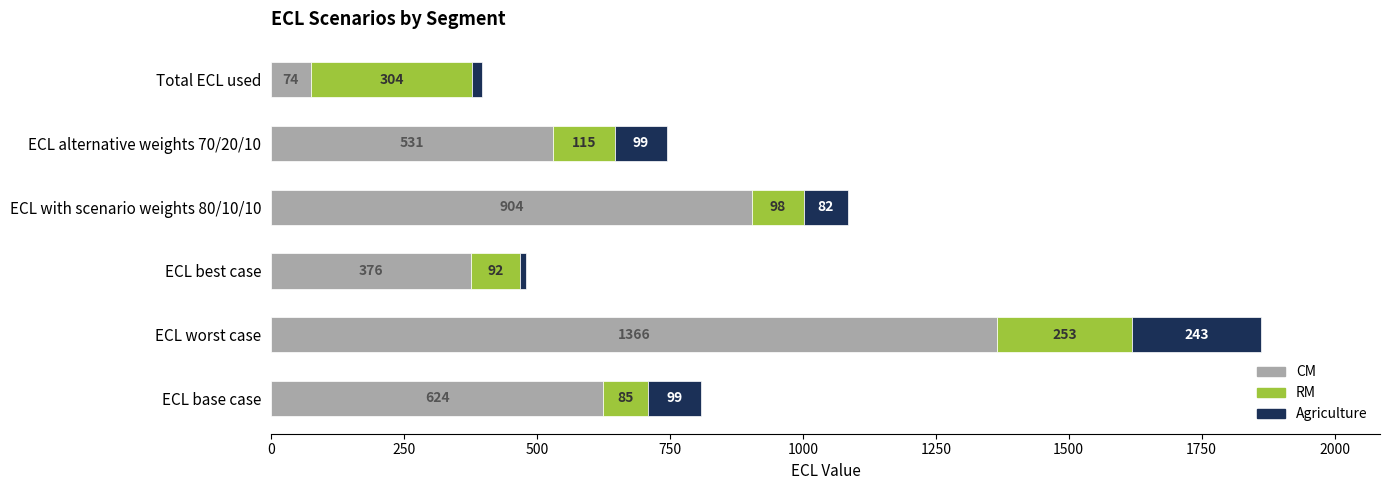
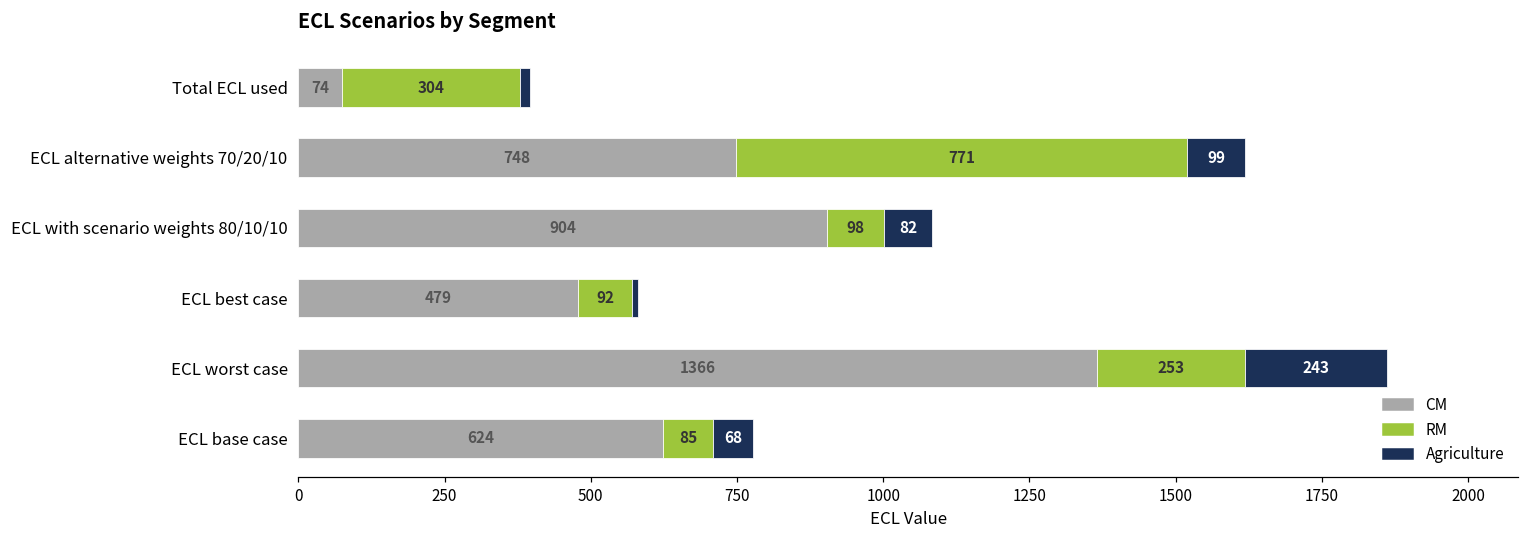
  {
    "CM": {
      "Total ECL used": 74,
-     "ECL alternative weights 70/20/10": 531,
+     "ECL alternative weights 70/20/10": 748,
      "ECL with scenario weights 80/10/10": 904,
-     "ECL best case": 376,
+     "ECL best case": 479,
      "ECL worst case": 1366,
      "ECL base case": 624
    },
    "RM": {
      "Total ECL used": 304,
-     "ECL alternative weights 70/20/10": 115,
+     "ECL alternative weights 70/20/10": 771,
      "ECL with scenario weights 80/10/10": 98,
      "ECL best case": 92,
      "ECL worst case": 253,
      "ECL base case": 85
    },
    "Agriculture": {
      "ECL alternative weights 70/20/10": 99,
      "ECL with scenario weights 80/10/10": 82,
      "ECL worst case": 243,
-     "ECL base case": 99
+     "ECL base case": 68
    }
  }
